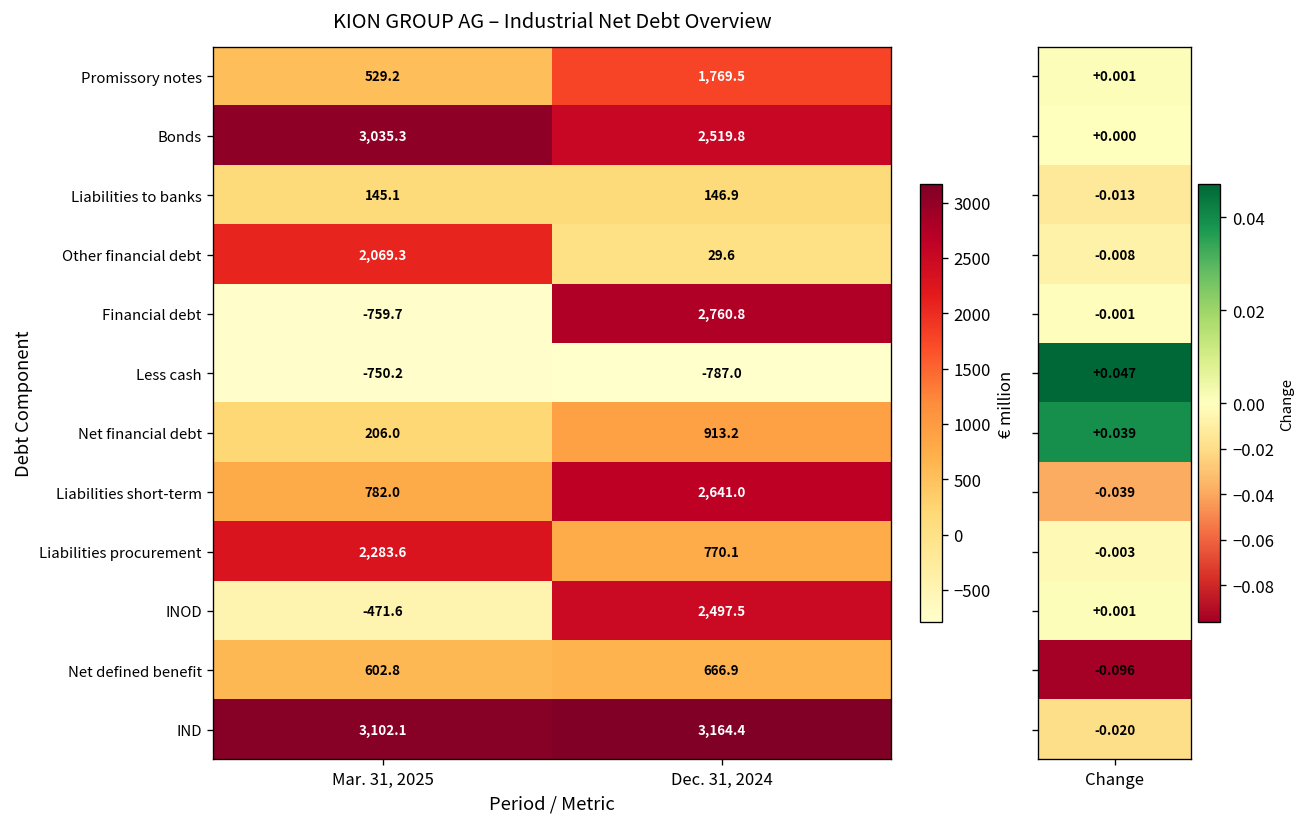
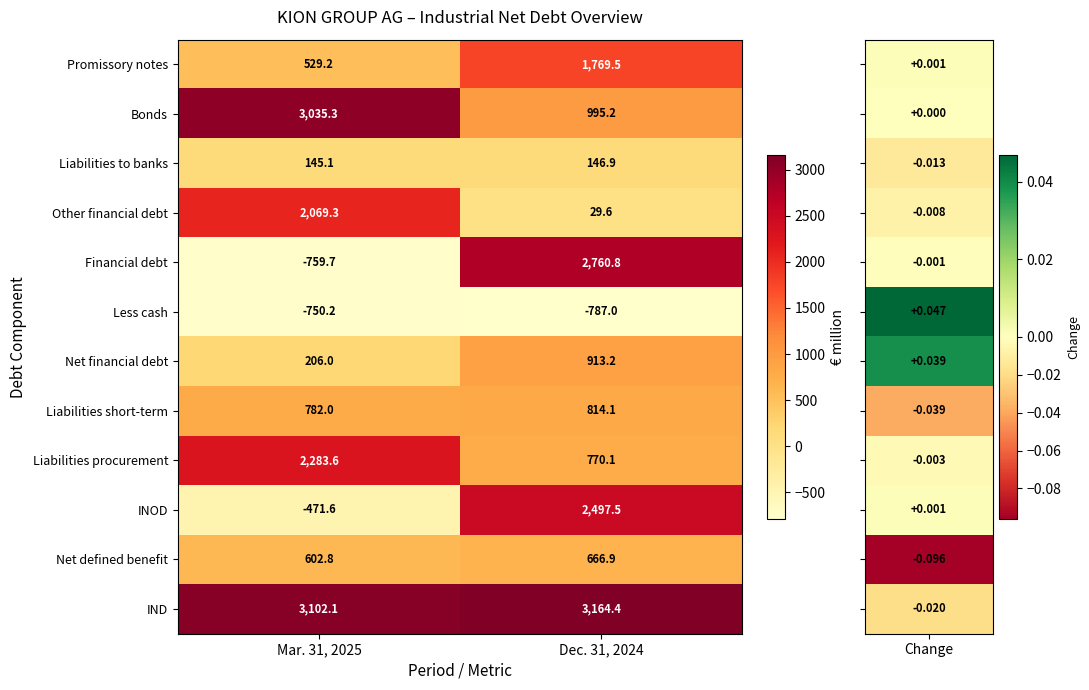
  {
    "KION GROUP AG – Industrial Net Debt Overview": {
      "Promissory notes": {
        "Mar. 31, 2025": "529.2",
        "Dec. 31, 2024": "1,769.5"
      },
      "Bonds": {
        "Mar. 31, 2025": "3,035.3",
-       "Dec. 31, 2024": "2,519.8"
+       "Dec. 31, 2024": "995.2"
      },
      "Liabilities to banks": {
        "Mar. 31, 2025": "145.1",
        "Dec. 31, 2024": "146.9"
      },
      "Other financial debt": {
        "Mar. 31, 2025": "2,069.3",
        "Dec. 31, 2024": "29.6"
      },
      "Financial debt": {
        "Mar. 31, 2025": "-759.7",
        "Dec. 31, 2024": "2,760.8"
      },
      "Less cash": {
        "Mar. 31, 2025": "-750.2",
        "Dec. 31, 2024": "-787.0"
      },
      "Net financial debt": {
        "Mar. 31, 2025": "206.0",
        "Dec. 31, 2024": "913.2"
      },
      "Liabilities short-term": {
        "Mar. 31, 2025": "782.0",
-       "Dec. 31, 2024": "2,641.0"
+       "Dec. 31, 2024": "814.1"
      },
      "Liabilities procurement": {
        "Mar. 31, 2025": "2,283.6",
        "Dec. 31, 2024": "770.1"
      },
      "INOD": {
        "Mar. 31, 2025": "-471.6",
        "Dec. 31, 2024": "2,497.5"
      },
      "Net defined benefit": {
        "Mar. 31, 2025": "602.8",
        "Dec. 31, 2024": "666.9"
      },
      "IND": {
        "Mar. 31, 2025": "3,102.1",
        "Dec. 31, 2024": "3,164.4"
      }
    }
  }
